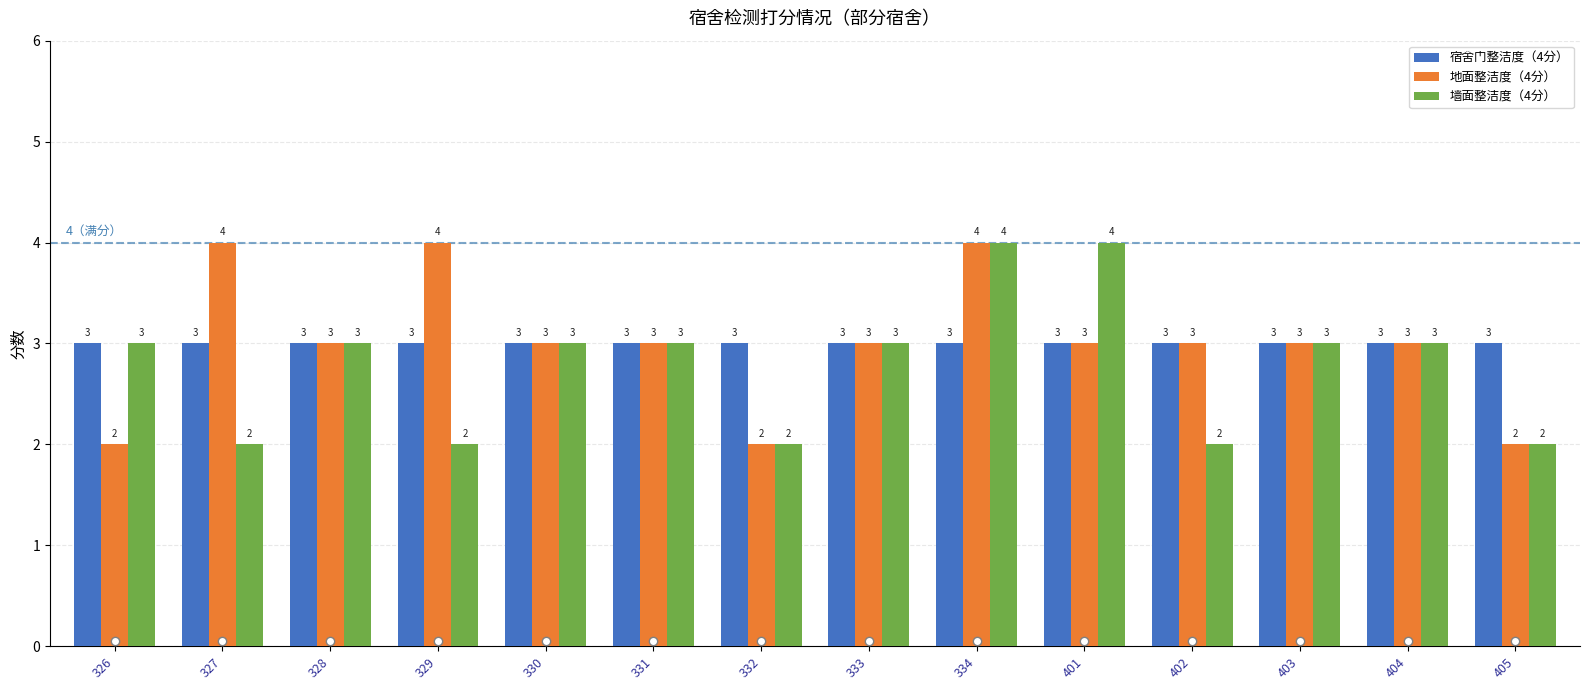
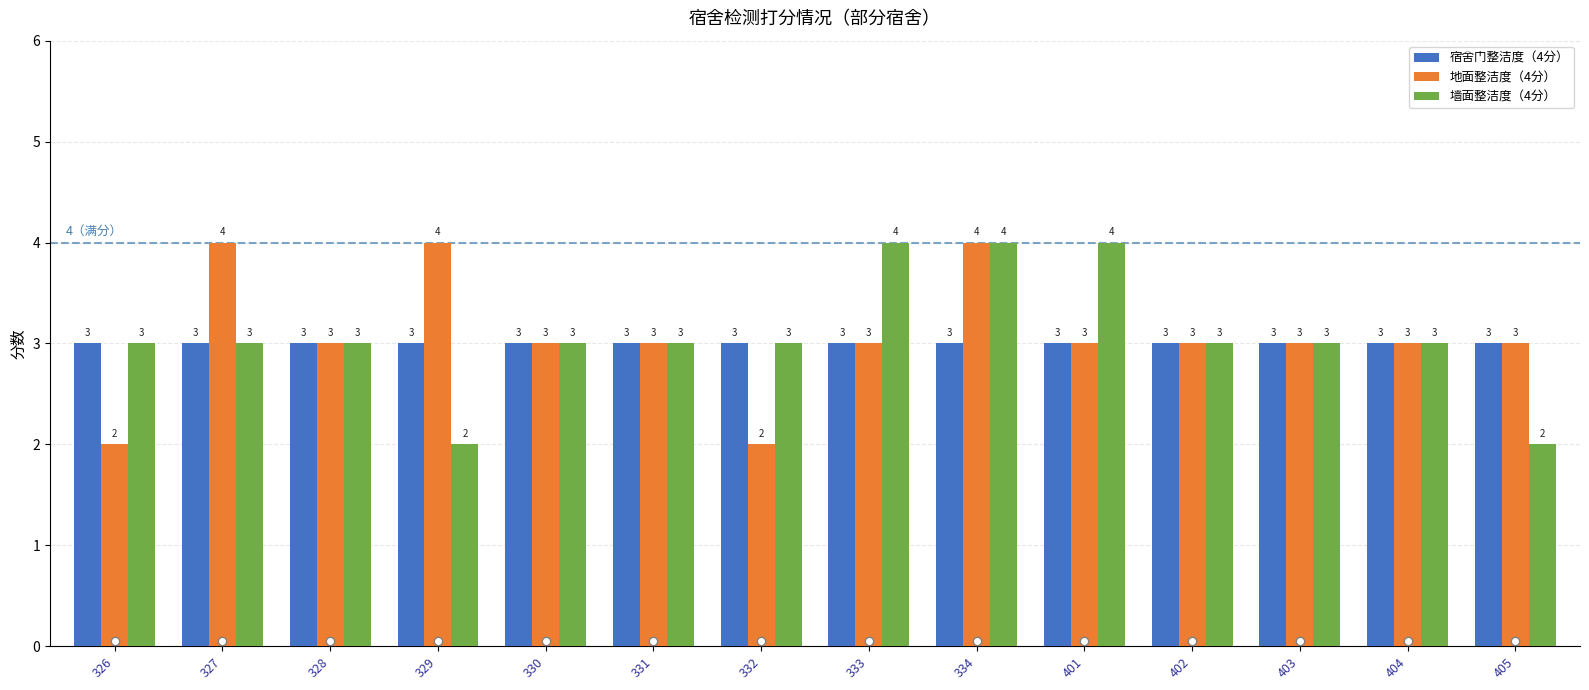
  {
    "宿舍门整洁度（4分）": {
      "326": 3,
      "327": 3,
      "328": 3,
      "329": 3,
      "330": 3,
      "331": 3,
      "332": 3,
      "333": 3,
      "334": 3,
      "401": 3,
      "402": 3,
      "403": 3,
      "404": 3,
      "405": 3
    },
    "地面整洁度（4分）": {
      "326": 2,
      "327": 4,
      "328": 3,
      "329": 4,
      "330": 3,
      "331": 3,
      "332": 2,
      "333": 3,
      "334": 4,
      "401": 3,
      "402": 3,
      "403": 3,
      "404": 3,
-     "405": 2
+     "405": 3
    },
    "墙面整洁度（4分）": {
      "326": 3,
-     "327": 2,
+     "327": 3,
      "328": 3,
      "329": 2,
      "330": 3,
      "331": 3,
-     "332": 2,
-     "333": 3,
+     "332": 3,
+     "333": 4,
      "334": 4,
      "401": 4,
-     "402": 2,
+     "402": 3,
      "403": 3,
      "404": 3,
      "405": 2
    }
  }
